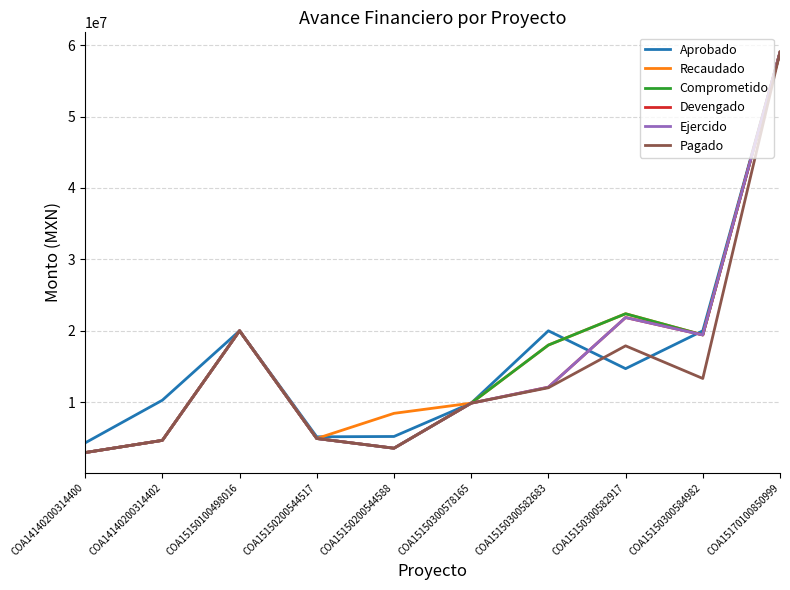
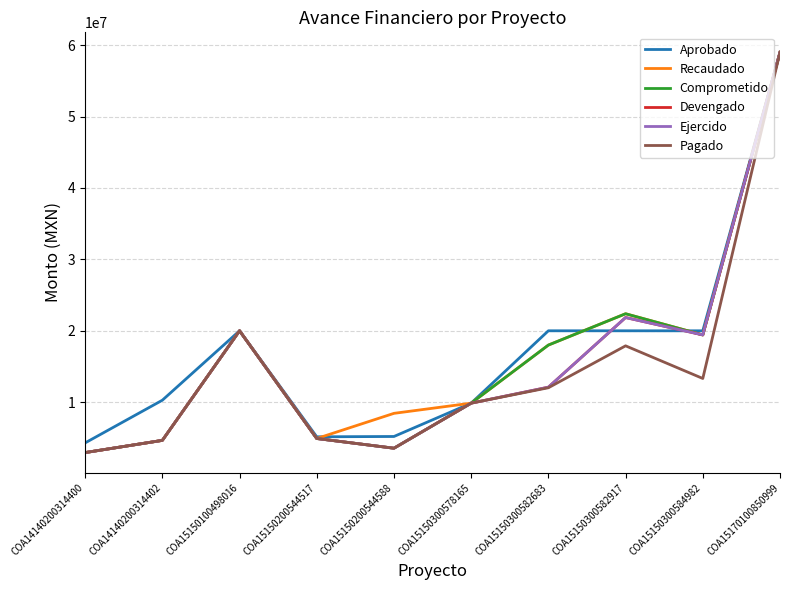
  {
    "Aprobado": {
      "COA14140200314400": 4000000,
      "COA14140200314402": 10000000,
      "COA15150200544588": 5000000,
      "COA15150300582683": 20000000,
-     "COA15150300582917": 15000000,
+     "COA15150300582917": 20000000,
      "COA15150300584982": 20000000
    },
    "Recaudado": {
      "COA15150200544588": 8000000
    },
    "Ejercido": {
      "COA15150300582917": 22000000
    },
    "Pagado": {
      "COA15150300582917": 18000000,
      "COA15150300584982": 13000000
    }
  }
